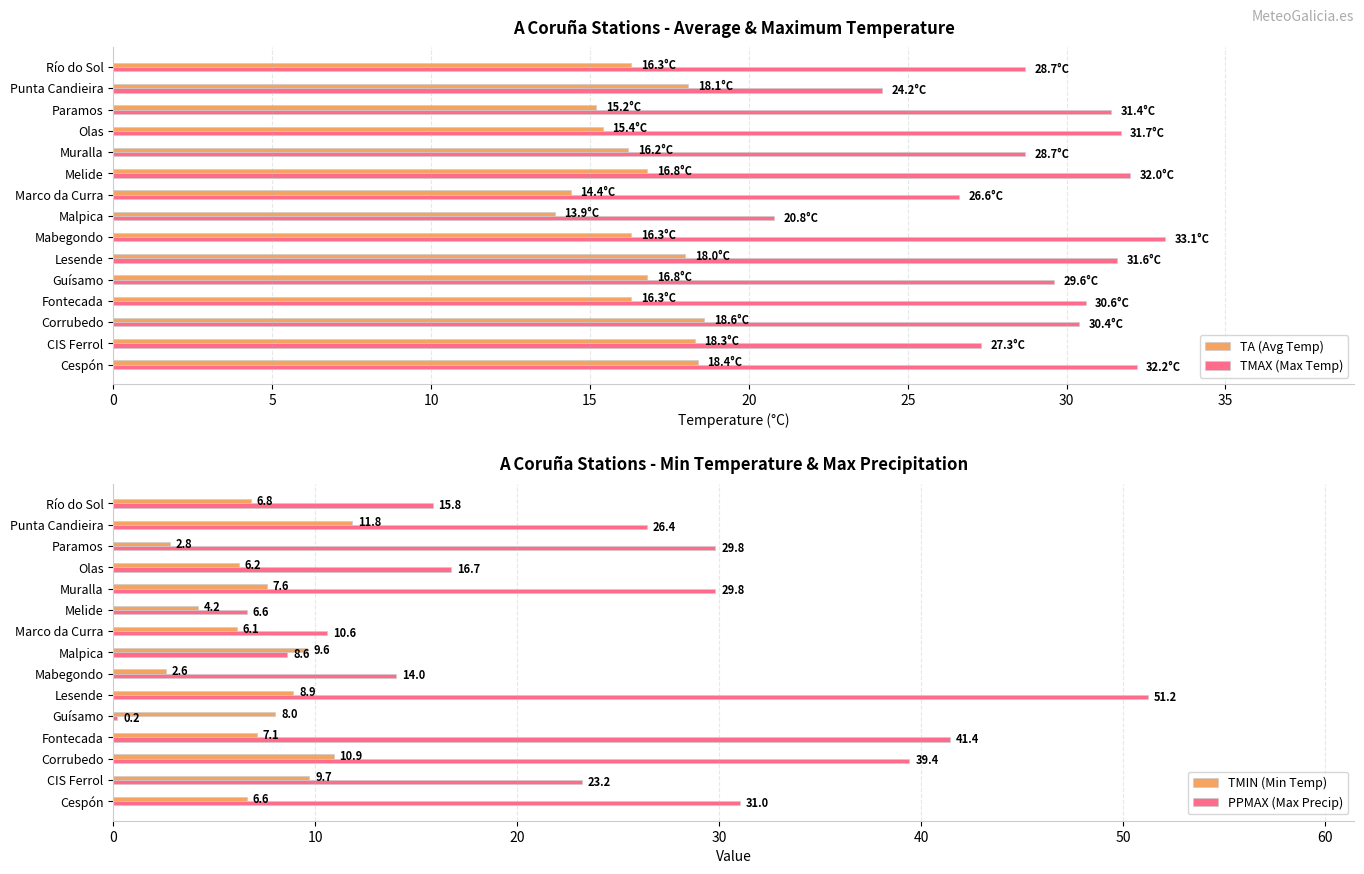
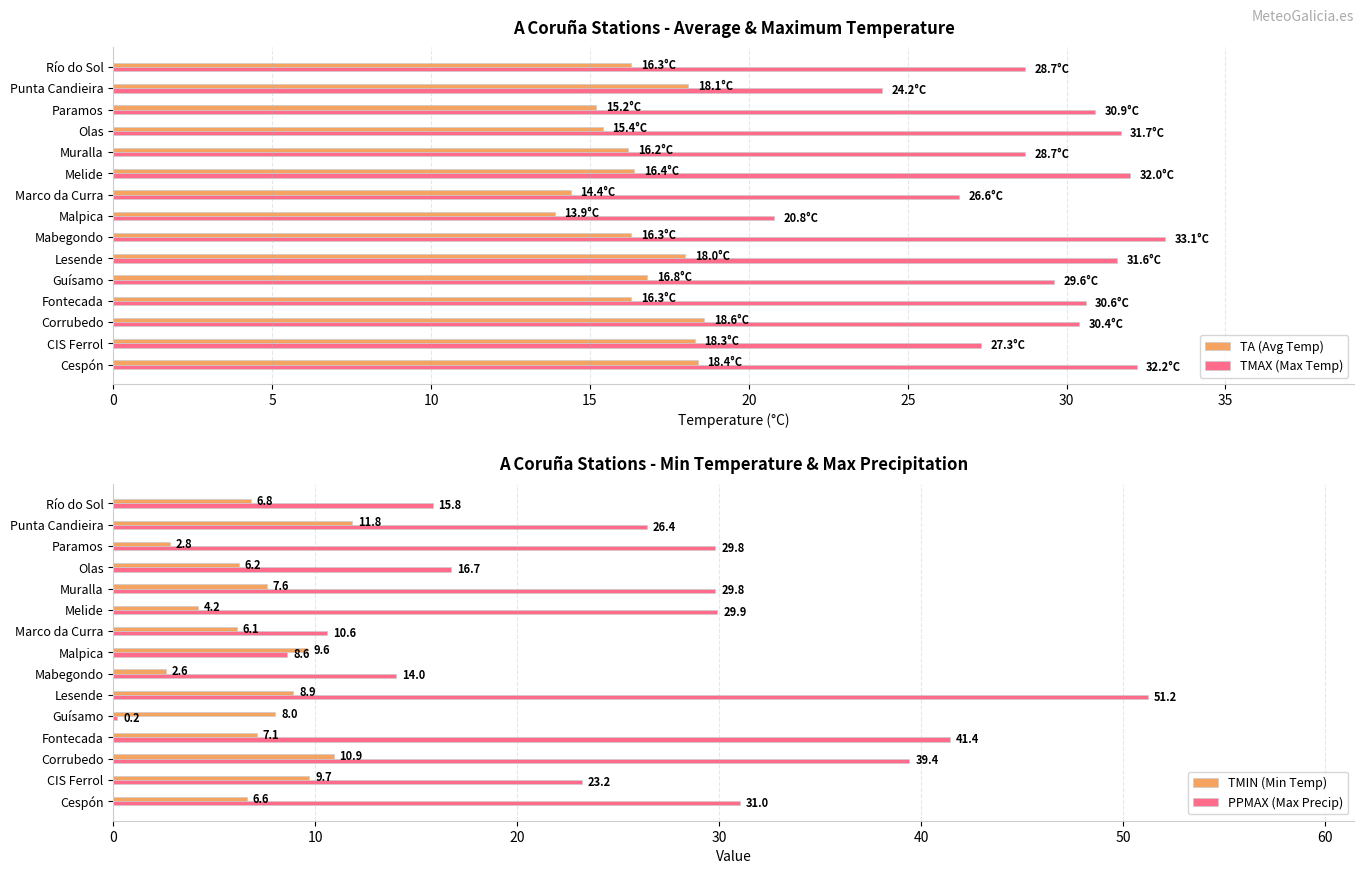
  {
    "A Coruña Stations - Average & Maximum Temperature": {
      "TA (Avg Temp)": {
        "Río do Sol": "16.3°C",
        "Punta Candieira": "18.1°C",
        "Paramos": "15.2°C",
        "Olas": "15.4°C",
        "Muralla": "16.2°C",
-       "Melide": "16.8°C",
+       "Melide": "16.4°C",
        "Marco da Curra": "14.4°C",
        "Malpica": "13.9°C",
        "Mabegondo": "16.3°C",
        "Lesende": "18.0°C",
        "Guísamo": "16.8°C",
        "Fontecada": "16.3°C",
        "Corrubedo": "18.6°C",
        "CIS Ferrol": "18.3°C",
        "Cespón": "18.4°C"
      },
      "TMAX (Max Temp)": {
        "Río do Sol": "28.7°C",
        "Punta Candieira": "24.2°C",
-       "Paramos": "31.4°C",
+       "Paramos": "30.9°C",
        "Olas": "31.7°C",
        "Muralla": "28.7°C",
        "Melide": "32.0°C",
        "Marco da Curra": "26.6°C",
        "Malpica": "20.8°C",
        "Mabegondo": "33.1°C",
        "Lesende": "31.6°C",
        "Guísamo": "29.6°C",
        "Fontecada": "30.6°C",
        "Corrubedo": "30.4°C",
        "CIS Ferrol": "27.3°C",
        "Cespón": "32.2°C"
      }
    },
    "A Coruña Stations - Min Temperature & Max Precipitation": {
      "TMIN (Min Temp)": {
        "Río do Sol": "6.8",
        "Punta Candieira": "11.8",
        "Paramos": "2.8",
        "Olas": "6.2",
        "Muralla": "7.6",
        "Melide": "4.2",
        "Marco da Curra": "6.1",
        "Malpica": "9.6",
        "Mabegondo": "2.6",
        "Lesende": "8.9",
        "Guísamo": "8.0",
        "Fontecada": "7.1",
        "Corrubedo": "10.9",
        "CIS Ferrol": "9.7",
        "Cespón": "6.6"
      },
      "PPMAX (Max Precip)": {
        "Río do Sol": "15.8",
        "Punta Candieira": "26.4",
        "Paramos": "29.8",
        "Olas": "16.7",
        "Muralla": "29.8",
-       "Melide": "6.6",
+       "Melide": "29.9",
        "Marco da Curra": "10.6",
        "Malpica": "8.6",
        "Mabegondo": "14.0",
        "Lesende": "51.2",
        "Guísamo": "0.2",
        "Fontecada": "41.4",
        "Corrubedo": "39.4",
        "CIS Ferrol": "23.2",
        "Cespón": "31.0"
      }
    }
  }
